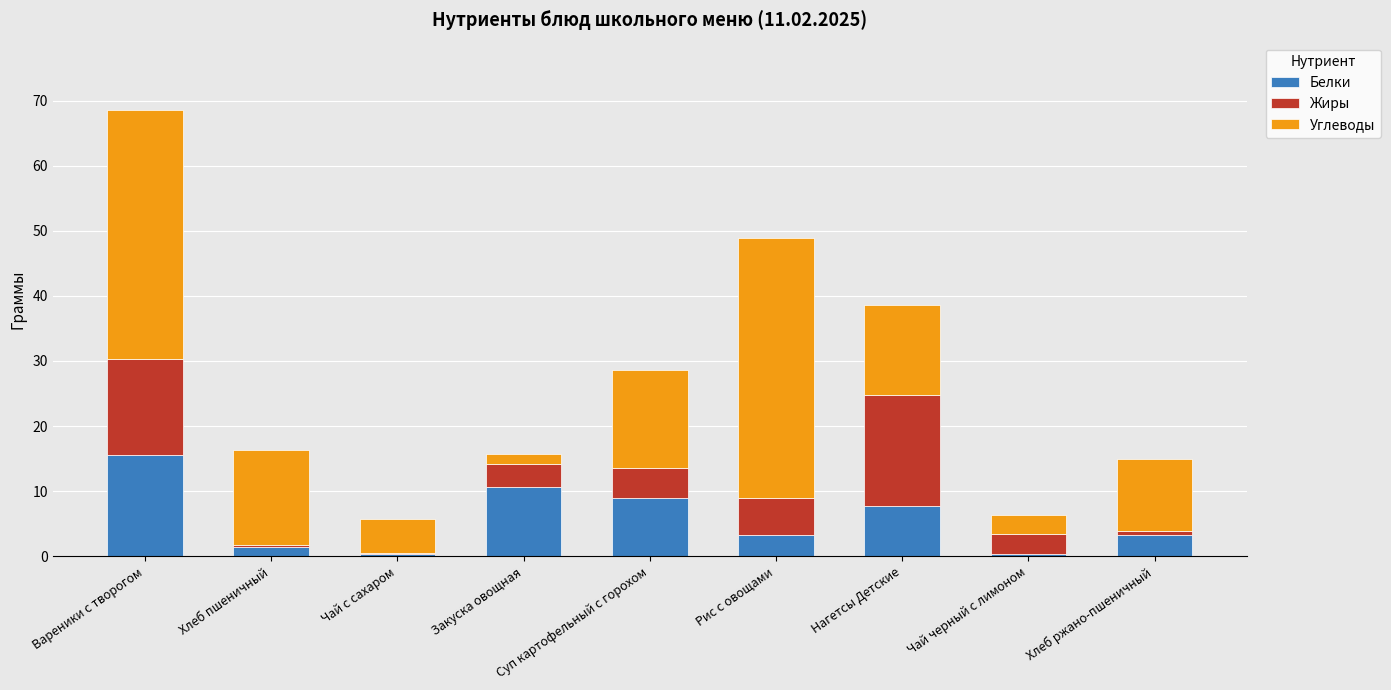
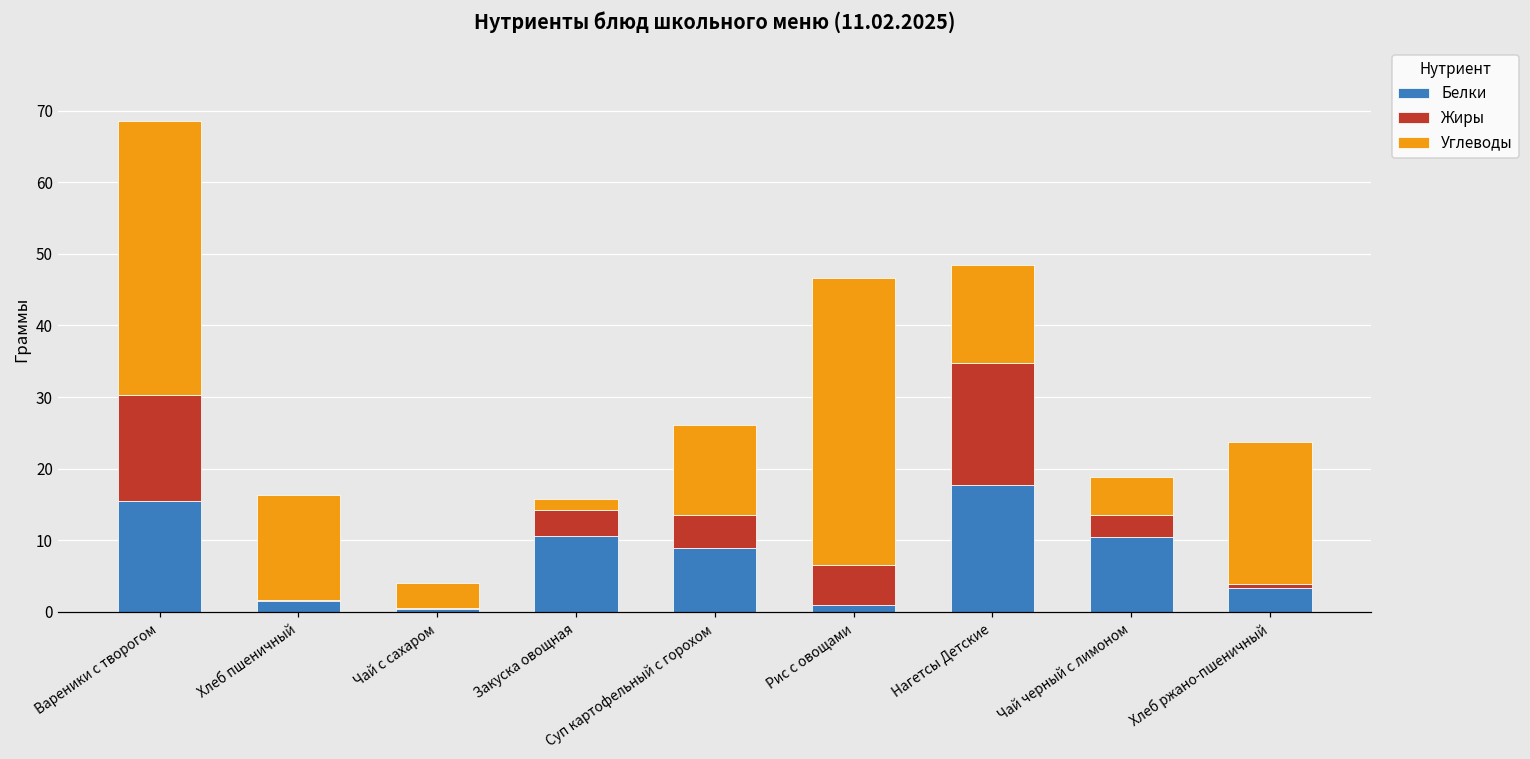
  {
    "Белки": {
      "Вареники с творогом": 16,
      "Хлеб пшеничный": 2,
      "Чай с сахаром": 0,
      "Закуска овощная": 11,
      "Суп картофельный с горохом": 9,
-     "Рис с овощами": 3,
-     "Нагетсы Детские": 8,
-     "Чай черный с лимоном": 0,
+     "Рис с овощами": 1,
+     "Нагетсы Детские": 18,
+     "Чай черный с лимоном": 11,
      "Хлеб ржано-пшеничный": 3
    },
    "Жиры": {
      "Вареники с творогом": 15,
      "Закуска овощная": 4,
      "Суп картофельный с горохом": 5,
      "Рис с овощами": 6,
      "Нагетсы Детские": 17,
      "Чай черный с лимоном": 3,
      "Хлеб ржано-пшеничный": 1
    },
    "Углеводы": {
      "Вареники с творогом": 38,
      "Хлеб пшеничный": 15,
-     "Чай с сахаром": 5,
+     "Чай с сахаром": 4,
      "Закуска овощная": 2,
-     "Суп картофельный с горохом": 15,
+     "Суп картофельный с горохом": 12,
      "Рис с овощами": 40,
      "Нагетсы Детские": 14,
-     "Чай черный с лимоном": 3,
-     "Хлеб ржано-пшеничный": 11
+     "Чай черный с лимоном": 5,
+     "Хлеб ржано-пшеничный": 20
    }
  }
